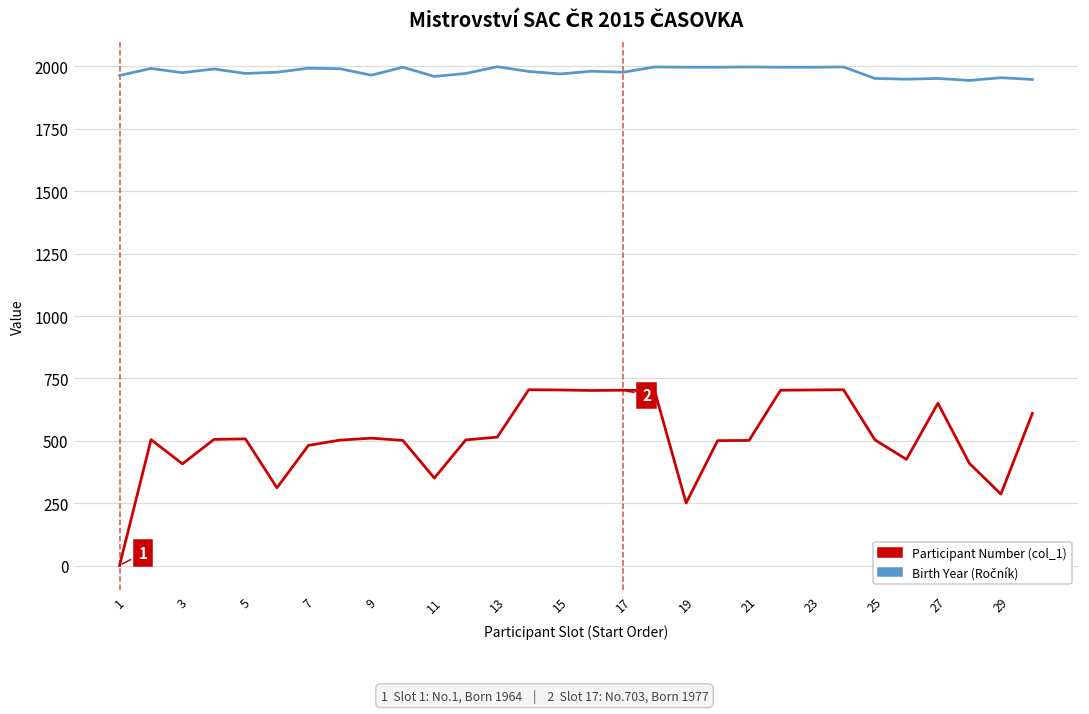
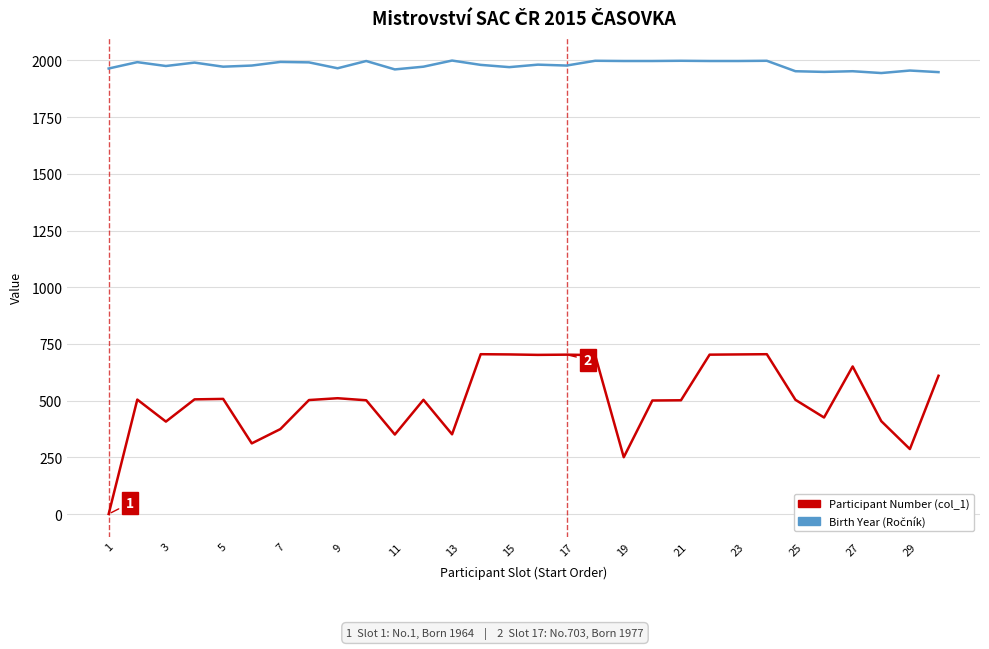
  {
    "Participant Number (col_1)": {
      "3": 410,
      "5": 510,
-     "7": 480,
+     "7": 380,
      "9": 510,
      "11": 350,
-     "13": 520,
+     "13": 350,
      "15": 700,
      "19": 250,
      "21": 500,
      "23": 700,
      "25": 500,
      "27": 650,
      "29": 290
    },
    "Birth Year (Ročník)": {
      "1": 1960,
      "3": 1980,
      "5": 1970,
      "7": 1990,
      "9": 1970,
      "11": 1960,
      "13": 2000,
      "15": 1970,
      "17": 1980,
      "19": 2000,
      "21": 2000,
      "23": 2000,
      "25": 1950,
      "27": 1950,
      "29": 1960
    }
  }
